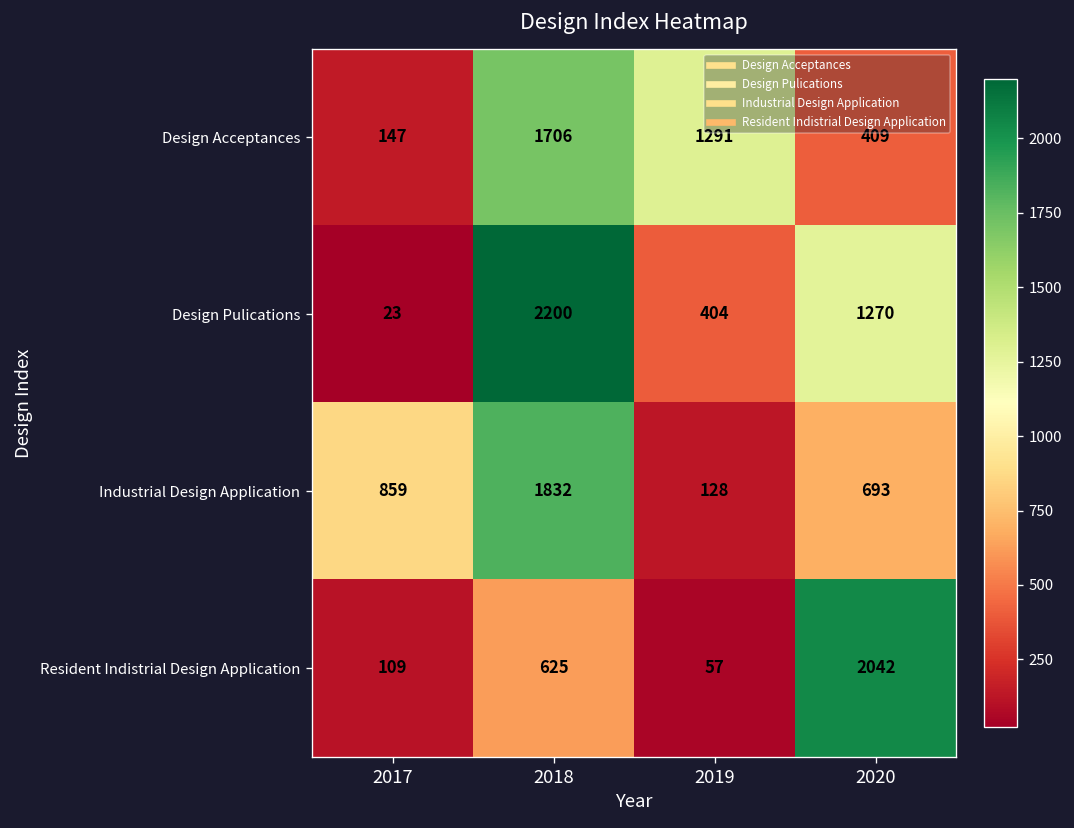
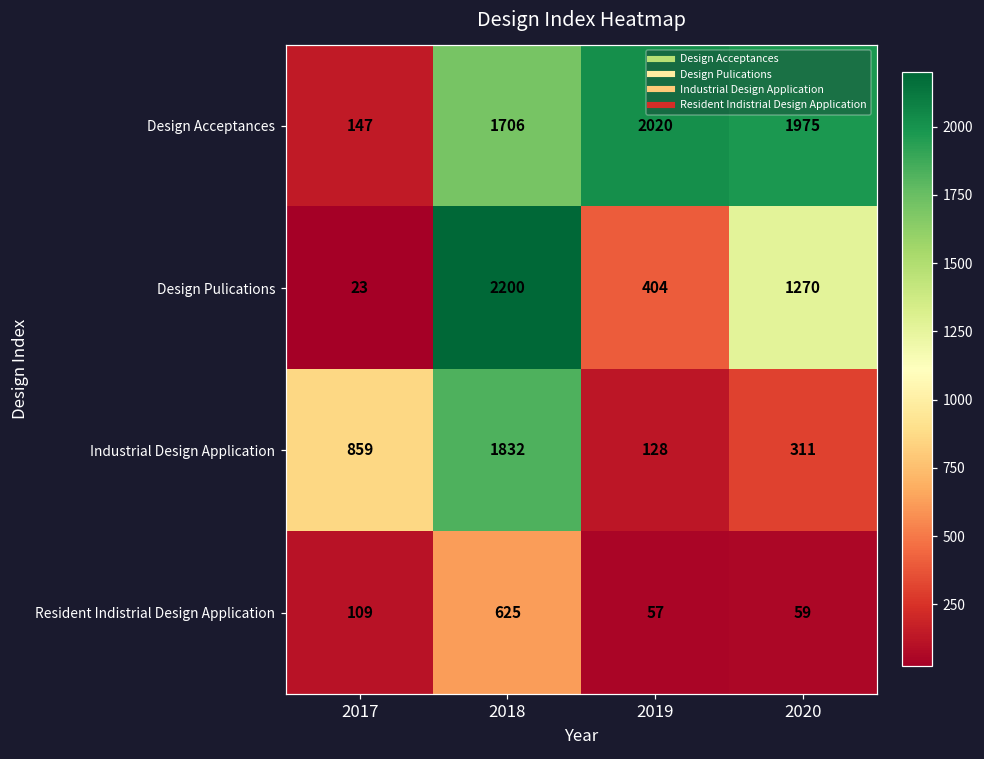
  {
    "Design Acceptances": {
      "2017": 147,
      "2018": 1706,
-     "2019": 1291,
-     "2020": 409
+     "2019": 2020,
+     "2020": 1975
    },
    "Design Pulications": {
      "2017": 23,
      "2018": 2200,
      "2019": 404,
      "2020": 1270
    },
    "Industrial Design Application": {
      "2017": 859,
      "2018": 1832,
      "2019": 128,
-     "2020": 693
+     "2020": 311
    },
    "Resident Indistrial Design Application": {
      "2017": 109,
      "2018": 625,
      "2019": 57,
-     "2020": 2042
+     "2020": 59
    }
  }
